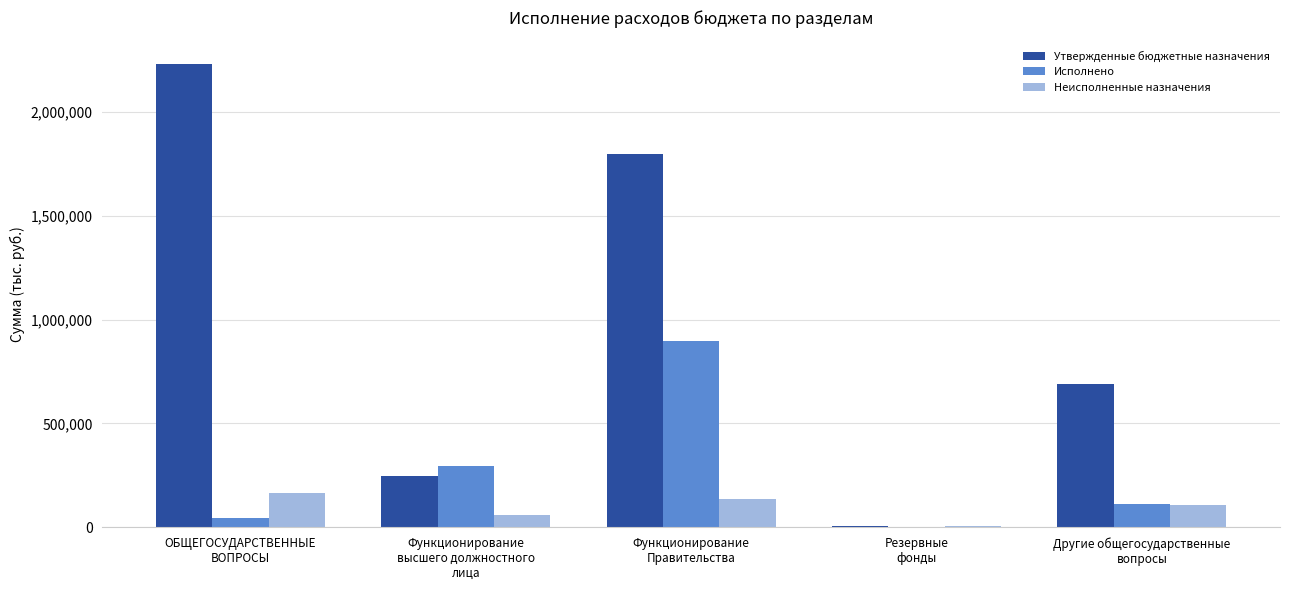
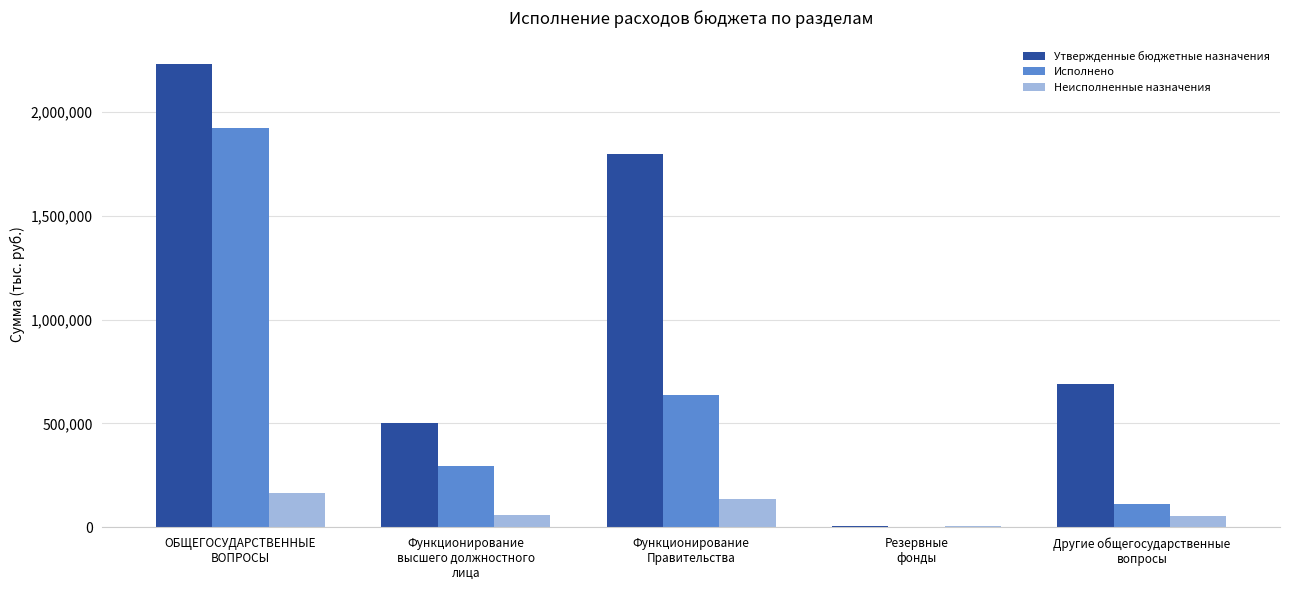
  {
    "Утвержденные бюджетные назначения": {
      "ОБЩЕГОСУДАРСТВЕННЫЕ ВОПРОСЫ": "2,230,000",
-     "Функционирование высшего должностного лица": "250,000",
+     "Функционирование высшего должностного лица": "500,000",
      "Функционирование Правительства": "1,800,000",
      "Другие общегосударственные вопросы": "690,000"
    },
    "Исполнено": {
-     "ОБЩЕГОСУДАРСТВЕННЫЕ ВОПРОСЫ": "50,000",
+     "ОБЩЕГОСУДАРСТВЕННЫЕ ВОПРОСЫ": "1,920,000",
      "Функционирование высшего должностного лица": "300,000",
-     "Функционирование Правительства": "900,000",
+     "Функционирование Правительства": "640,000",
      "Резервные фонды": "0",
      "Другие общегосударственные вопросы": "110,000"
    },
    "Неисполненные назначения": {
      "ОБЩЕГОСУДАРСТВЕННЫЕ ВОПРОСЫ": "160,000",
      "Функционирование высшего должностного лица": "60,000",
      "Функционирование Правительства": "140,000",
-     "Другие общегосударственные вопросы": "110,000"
+     "Другие общегосударственные вопросы": "50,000"
    }
  }
